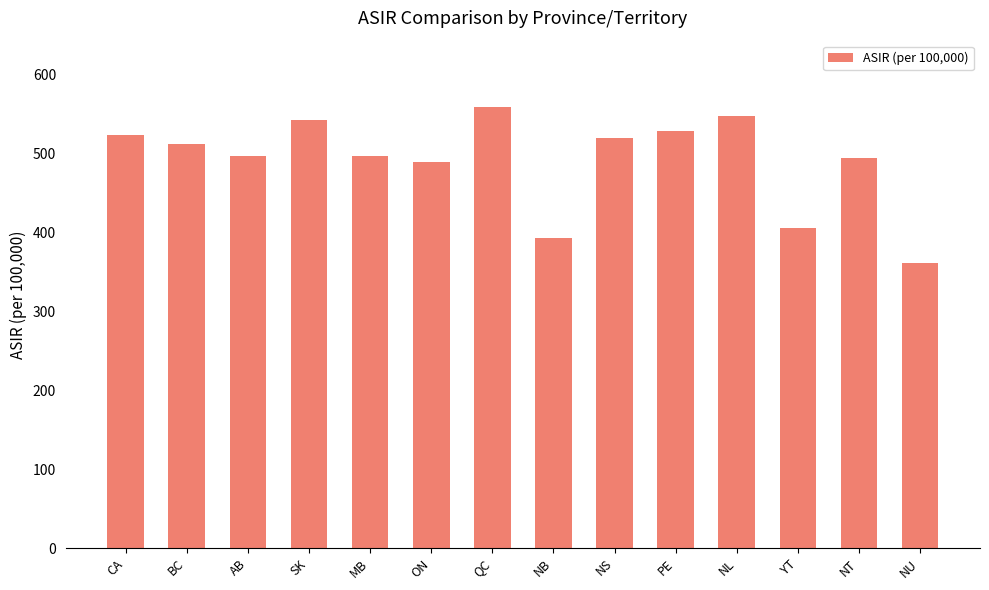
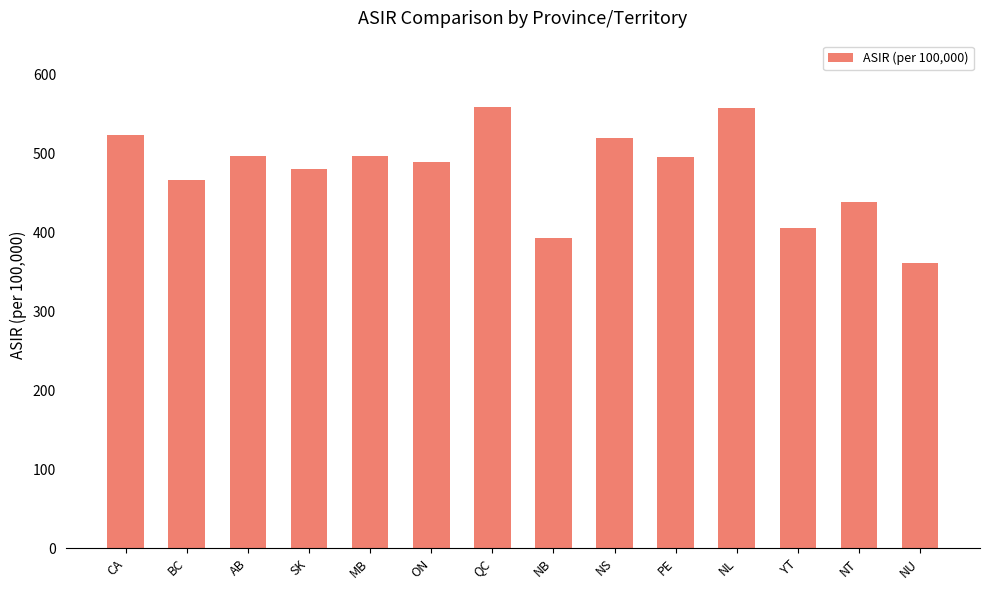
  {
    "CA": 520,
-   "BC": 510,
+   "BC": 470,
    "AB": 500,
-   "SK": 540,
+   "SK": 480,
    "MB": 500,
    "ON": 490,
    "QC": 560,
    "NB": 390,
    "NS": 520,
-   "PE": 530,
-   "NL": 550,
+   "PE": 500,
+   "NL": 560,
    "YT": 410,
-   "NT": 490,
+   "NT": 440,
    "NU": 360
  }
